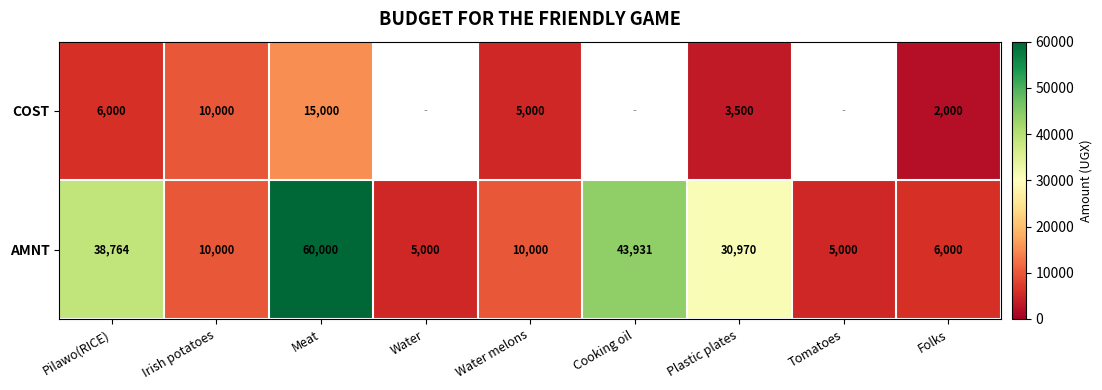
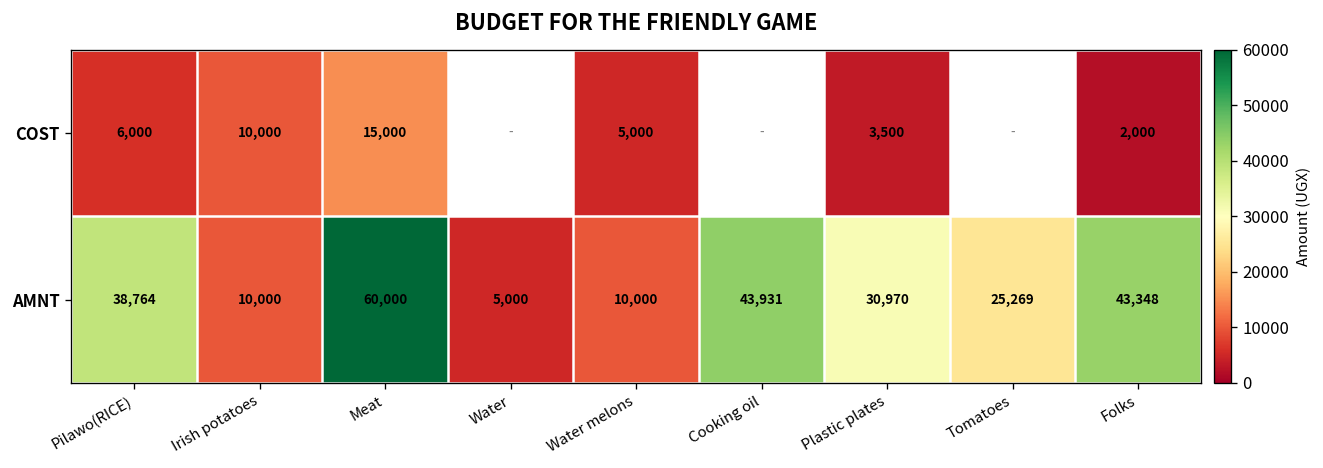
  {
    "COST": {
      "Pilawo(RICE)": "6,000",
      "Irish potatoes": "10,000",
      "Meat": "15,000",
      "Water melons": "5,000",
      "Plastic plates": "3,500",
      "Folks": "2,000"
    },
    "AMNT": {
      "Pilawo(RICE)": "38,764",
      "Irish potatoes": "10,000",
      "Meat": "60,000",
      "Water": "5,000",
      "Water melons": "10,000",
      "Cooking oil": "43,931",
      "Plastic plates": "30,970",
-     "Tomatoes": "5,000",
-     "Folks": "6,000"
+     "Tomatoes": "25,269",
+     "Folks": "43,348"
    }
  }
